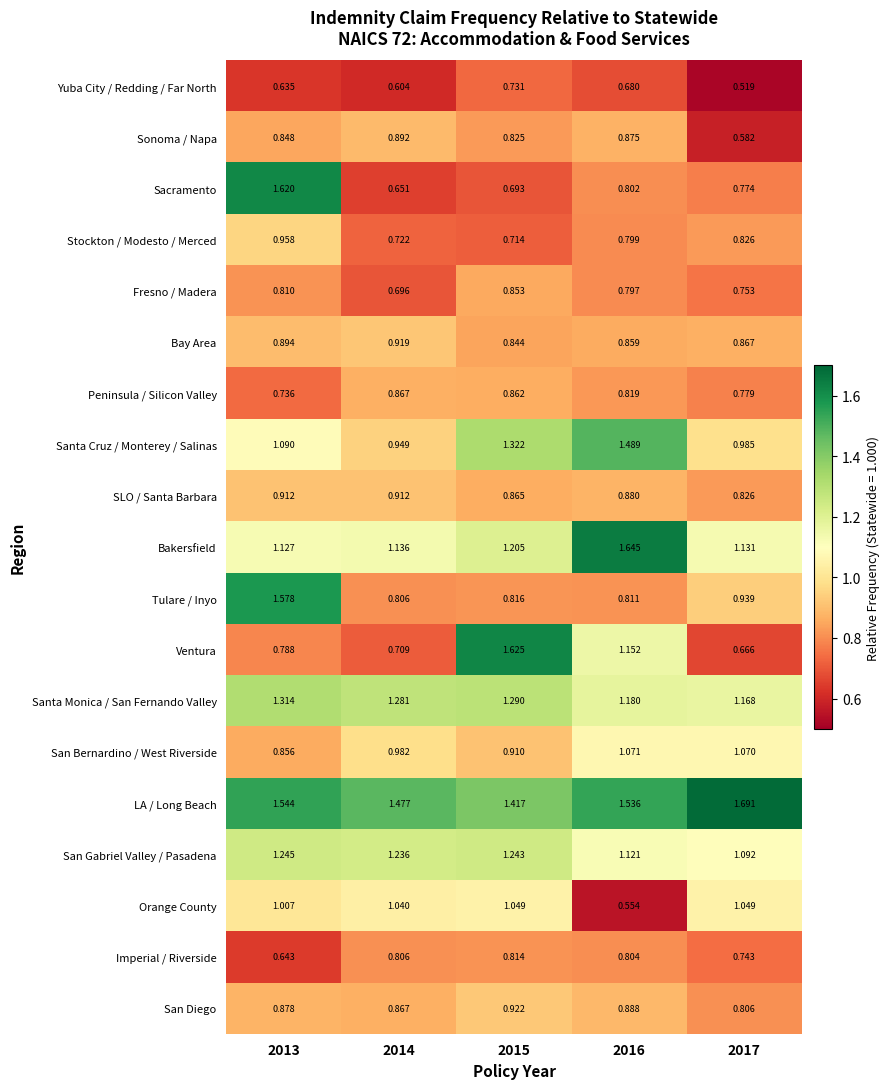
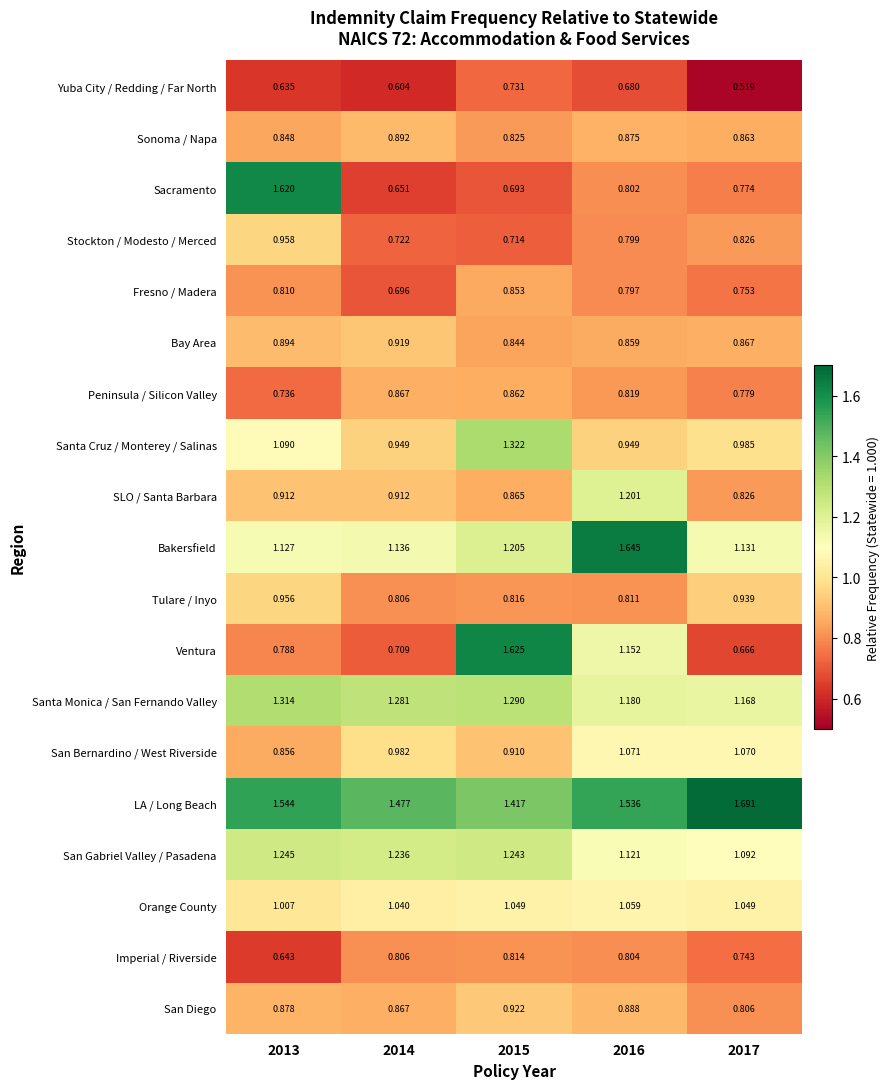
  {
    "Yuba City / Redding / Far North": {
      "2013": 0.635,
      "2014": 0.604,
      "2015": 0.731,
      "2016": 0.680,
      "2017": 0.519
    },
    "Sonoma / Napa": {
      "2013": 0.848,
      "2014": 0.892,
      "2015": 0.825,
      "2016": 0.875,
-     "2017": 0.582
+     "2017": 0.863
    },
    "Sacramento": {
      "2013": 1.620,
      "2014": 0.651,
      "2015": 0.693,
      "2016": 0.802,
      "2017": 0.774
    },
    "Stockton / Modesto / Merced": {
      "2013": 0.958,
      "2014": 0.722,
      "2015": 0.714,
      "2016": 0.799,
      "2017": 0.826
    },
    "Fresno / Madera": {
      "2013": 0.810,
      "2014": 0.696,
      "2015": 0.853,
      "2016": 0.797,
      "2017": 0.753
    },
    "Bay Area": {
      "2013": 0.894,
      "2014": 0.919,
      "2015": 0.844,
      "2016": 0.859,
      "2017": 0.867
    },
    "Peninsula / Silicon Valley": {
      "2013": 0.736,
      "2014": 0.867,
      "2015": 0.862,
      "2016": 0.819,
      "2017": 0.779
    },
    "Santa Cruz / Monterey / Salinas": {
      "2013": 1.090,
      "2014": 0.949,
      "2015": 1.322,
-     "2016": 1.489,
+     "2016": 0.949,
      "2017": 0.985
    },
    "SLO / Santa Barbara": {
      "2013": 0.912,
      "2014": 0.912,
      "2015": 0.865,
-     "2016": 0.880,
+     "2016": 1.201,
      "2017": 0.826
    },
    "Bakersfield": {
      "2013": 1.127,
      "2014": 1.136,
      "2015": 1.205,
      "2016": 1.645,
      "2017": 1.131
    },
    "Tulare / Inyo": {
-     "2013": 1.578,
+     "2013": 0.956,
      "2014": 0.806,
      "2015": 0.816,
      "2016": 0.811,
      "2017": 0.939
    },
    "Ventura": {
      "2013": 0.788,
      "2014": 0.709,
      "2015": 1.625,
      "2016": 1.152,
      "2017": 0.666
    },
    "Santa Monica / San Fernando Valley": {
      "2013": 1.314,
      "2014": 1.281,
      "2015": 1.290,
      "2016": 1.180,
      "2017": 1.168
    },
    "San Bernardino / West Riverside": {
      "2013": 0.856,
      "2014": 0.982,
      "2015": 0.910,
      "2016": 1.071,
      "2017": 1.070
    },
    "LA / Long Beach": {
      "2013": 1.544,
      "2014": 1.477,
      "2015": 1.417,
      "2016": 1.536,
      "2017": 1.691
    },
    "San Gabriel Valley / Pasadena": {
      "2013": 1.245,
      "2014": 1.236,
      "2015": 1.243,
      "2016": 1.121,
      "2017": 1.092
    },
    "Orange County": {
      "2013": 1.007,
      "2014": 1.040,
      "2015": 1.049,
-     "2016": 0.554,
+     "2016": 1.059,
      "2017": 1.049
    },
    "Imperial / Riverside": {
      "2013": 0.643,
      "2014": 0.806,
      "2015": 0.814,
      "2016": 0.804,
      "2017": 0.743
    },
    "San Diego": {
      "2013": 0.878,
      "2014": 0.867,
      "2015": 0.922,
      "2016": 0.888,
      "2017": 0.806
    }
  }
